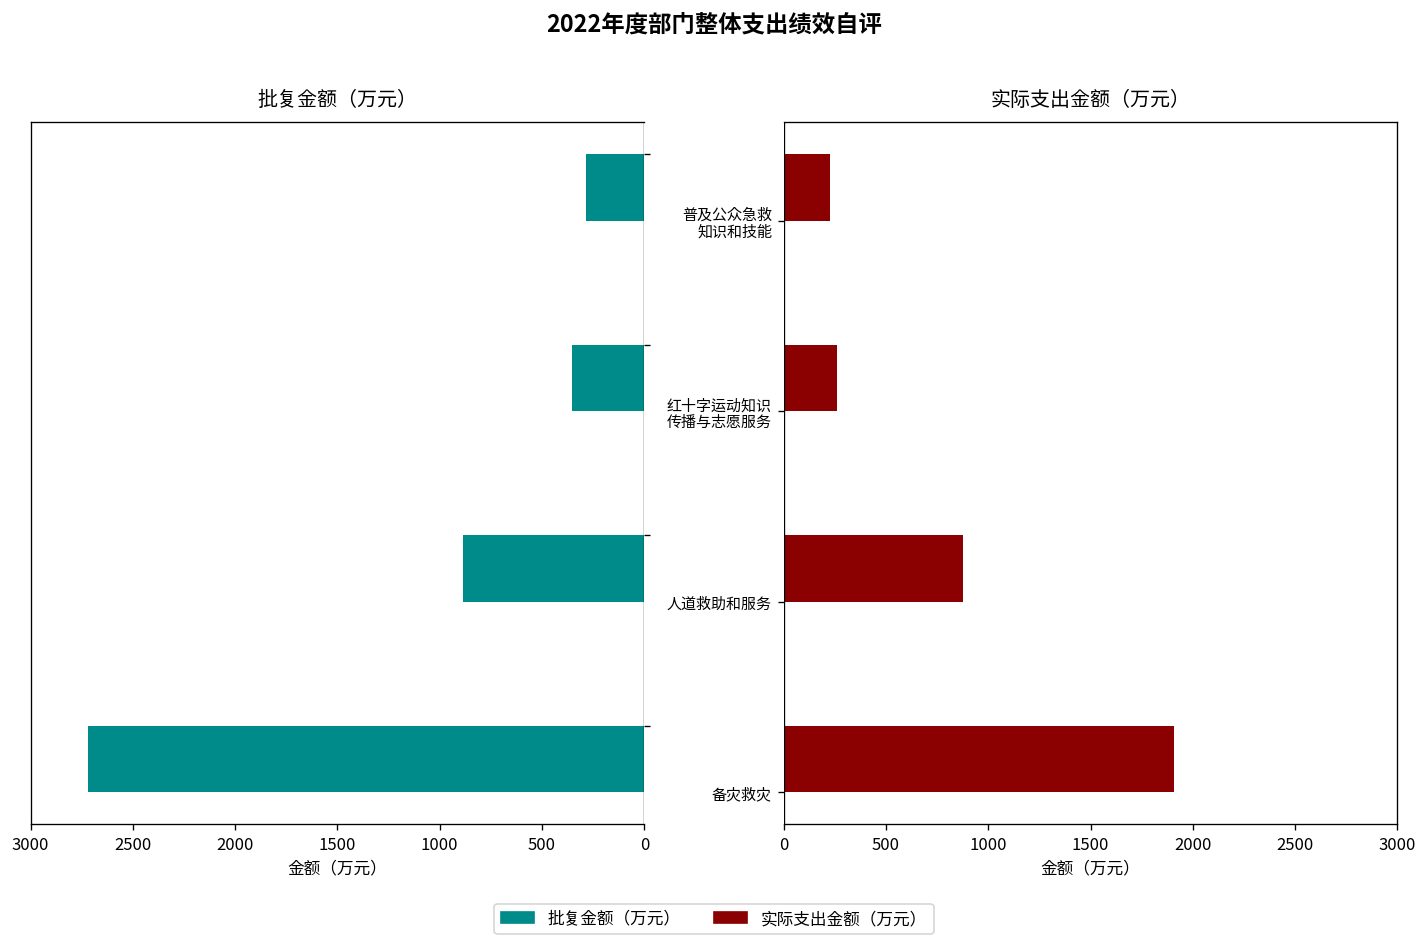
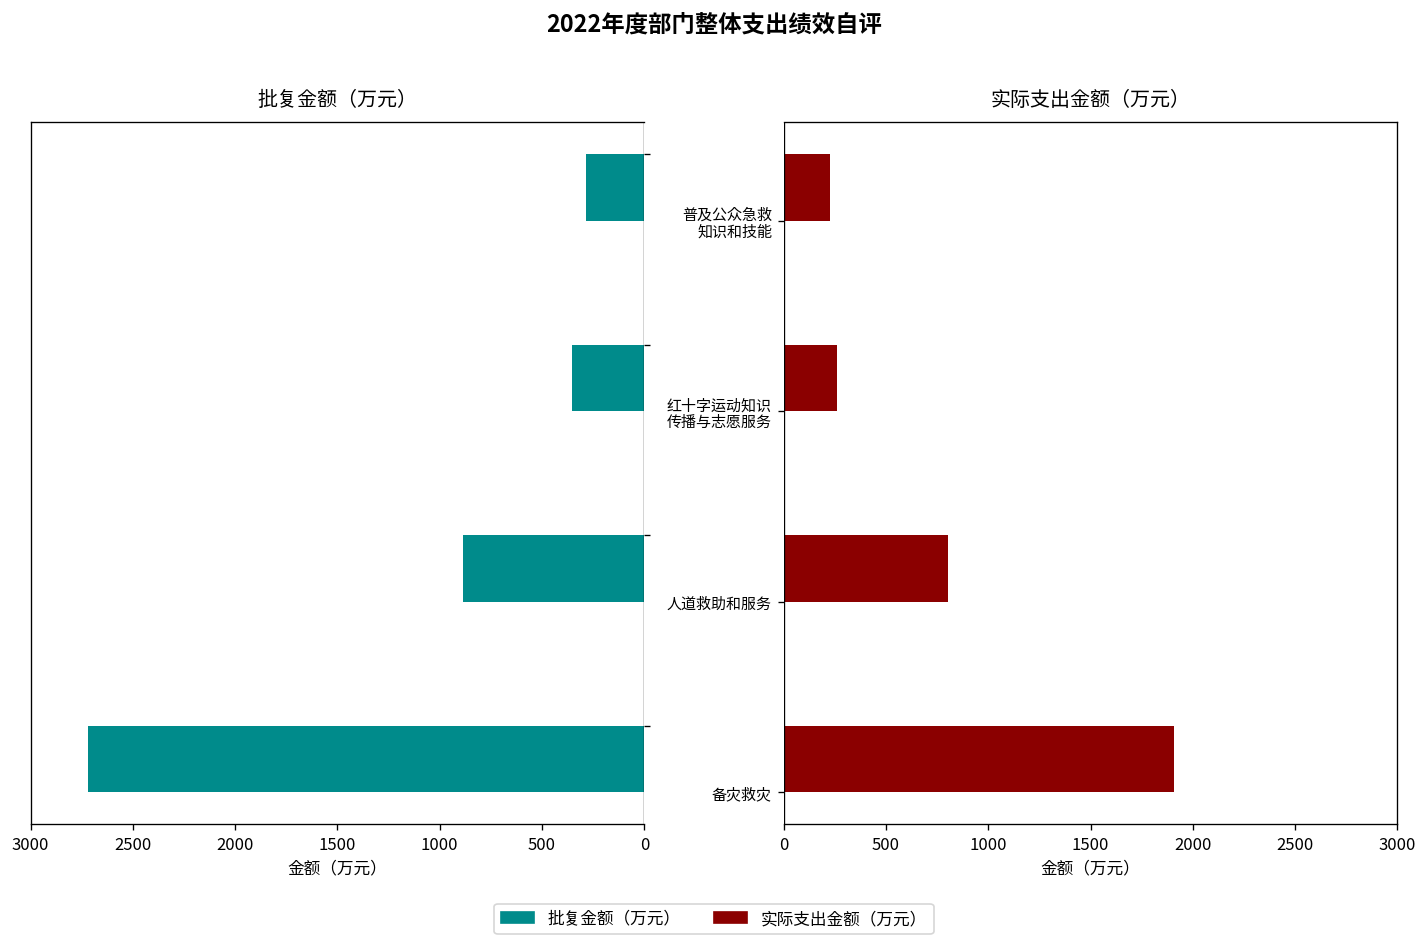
  {
    "实际支出金额（万元）": {
      "普及公众急救 知识和技能": 230,
      "红十字运动知识 传播与志愿服务": 260,
-     "人道救助和服务": 880,
+     "人道救助和服务": 800,
      "备灾救灾": 1910
    }
  }
